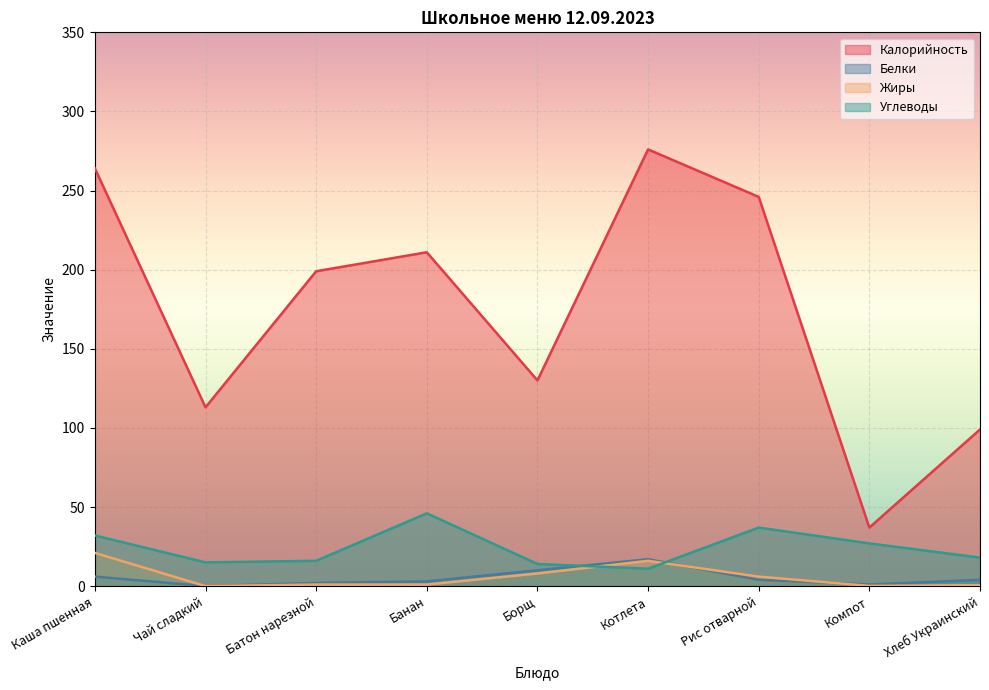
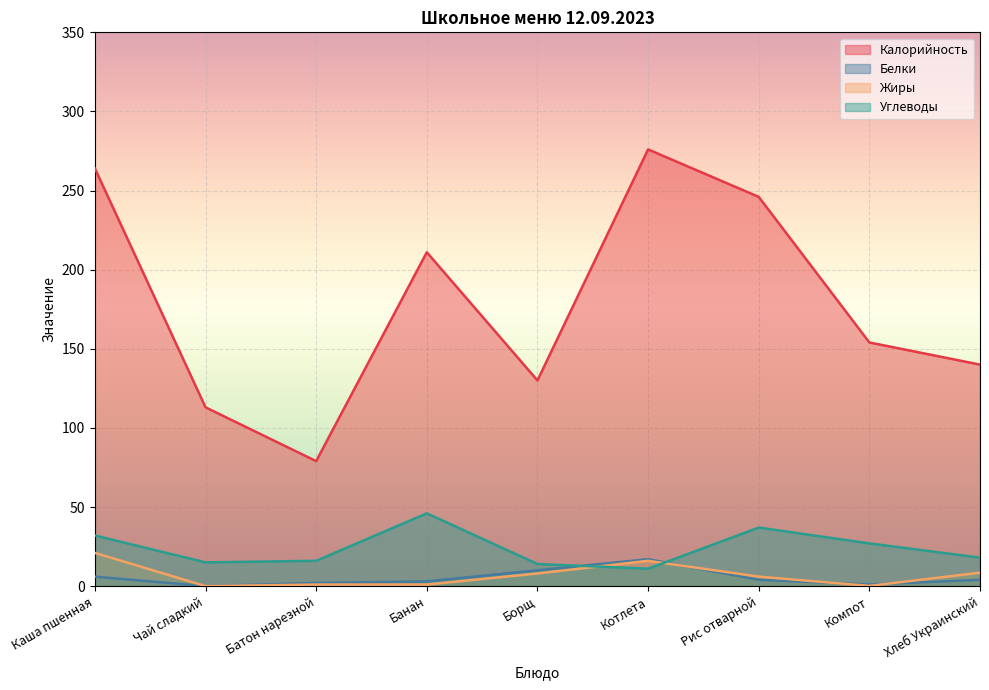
  {
    "Калорийность": {
      "Каша пшенная": 264,
      "Чай сладкий": 113,
-     "Батон нарезной": 199,
+     "Батон нарезной": 79,
      "Банан": 211,
      "Борщ": 130,
      "Котлета": 276,
      "Рис отварной": 246,
-     "Компот": 37,
-     "Хлеб Украинский": 99
+     "Компот": 154,
+     "Хлеб Украинский": 140
    },
    "Жиры": {
      "Каша пшенная": 21,
      "Банан": 1,
      "Борщ": 8,
      "Рис отварной": 6,
-     "Хлеб Украинский": 1
+     "Хлеб Украинский": 9
    }
  }
